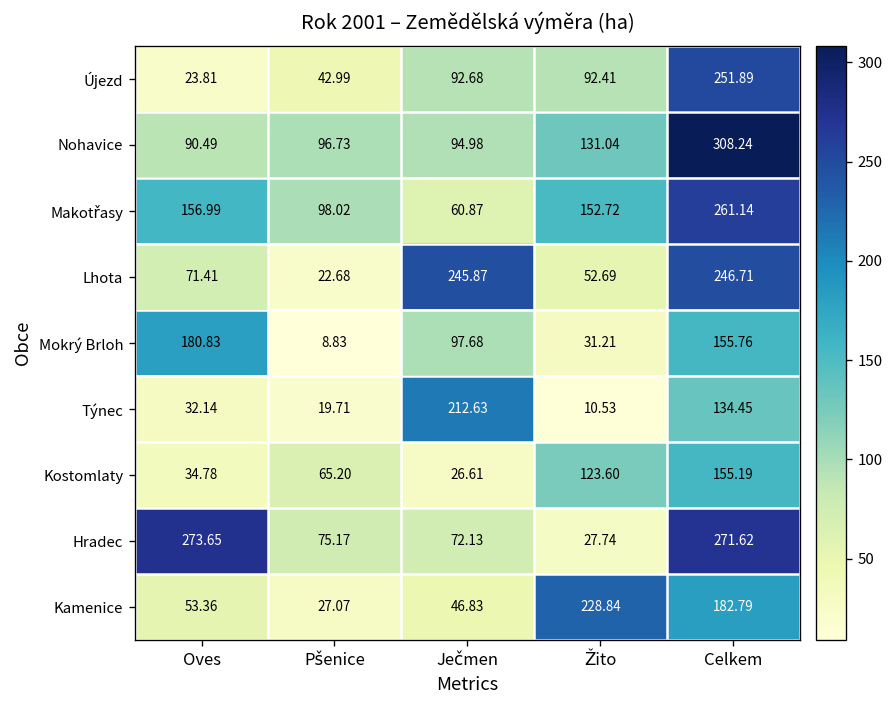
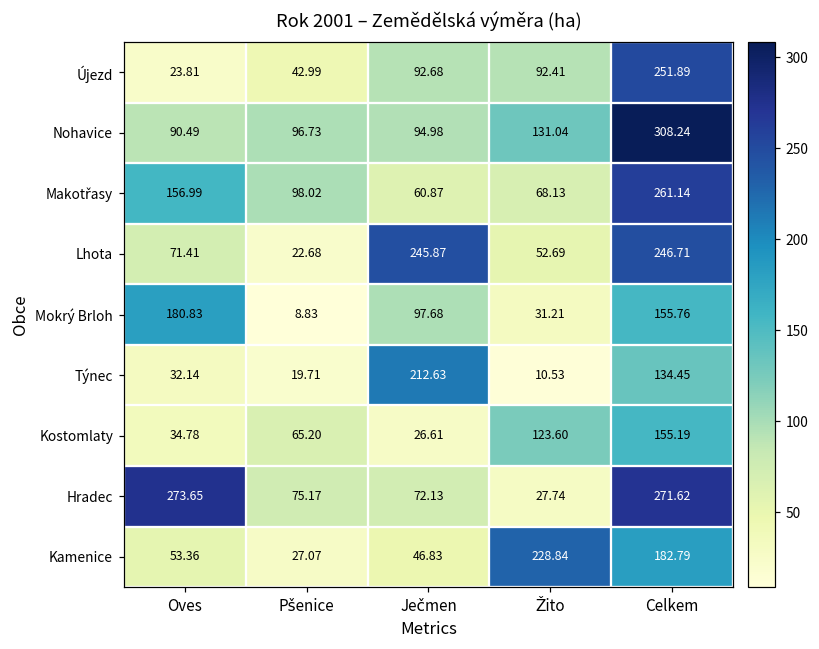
  {
    "Újezd": {
      "Oves": 23.81,
      "Pšenice": 42.99,
      "Ječmen": 92.68,
      "Žito": 92.41,
      "Celkem": 251.89
    },
    "Nohavice": {
      "Oves": 90.49,
      "Pšenice": 96.73,
      "Ječmen": 94.98,
      "Žito": 131.04,
      "Celkem": 308.24
    },
    "Makotřasy": {
      "Oves": 156.99,
      "Pšenice": 98.02,
      "Ječmen": 60.87,
-     "Žito": 152.72,
+     "Žito": 68.13,
      "Celkem": 261.14
    },
    "Lhota": {
      "Oves": 71.41,
      "Pšenice": 22.68,
      "Ječmen": 245.87,
      "Žito": 52.69,
      "Celkem": 246.71
    },
    "Mokrý Brloh": {
      "Oves": 180.83,
      "Pšenice": 8.83,
      "Ječmen": 97.68,
      "Žito": 31.21,
      "Celkem": 155.76
    },
    "Týnec": {
      "Oves": 32.14,
      "Pšenice": 19.71,
      "Ječmen": 212.63,
      "Žito": 10.53,
      "Celkem": 134.45
    },
    "Kostomlaty": {
      "Oves": 34.78,
      "Pšenice": 65.20,
      "Ječmen": 26.61,
      "Žito": 123.60,
      "Celkem": 155.19
    },
    "Hradec": {
      "Oves": 273.65,
      "Pšenice": 75.17,
      "Ječmen": 72.13,
      "Žito": 27.74,
      "Celkem": 271.62
    },
    "Kamenice": {
      "Oves": 53.36,
      "Pšenice": 27.07,
      "Ječmen": 46.83,
      "Žito": 228.84,
      "Celkem": 182.79
    }
  }
